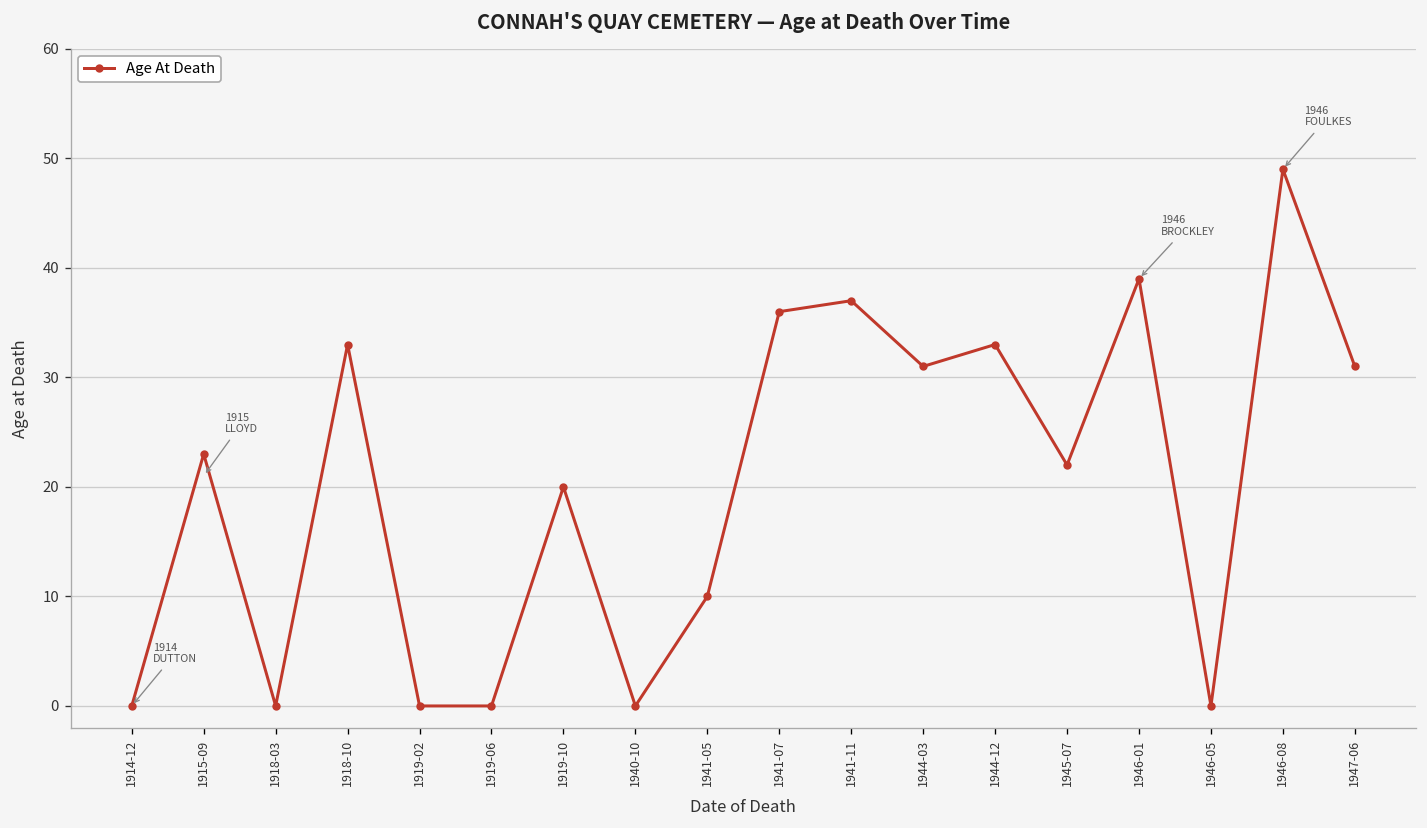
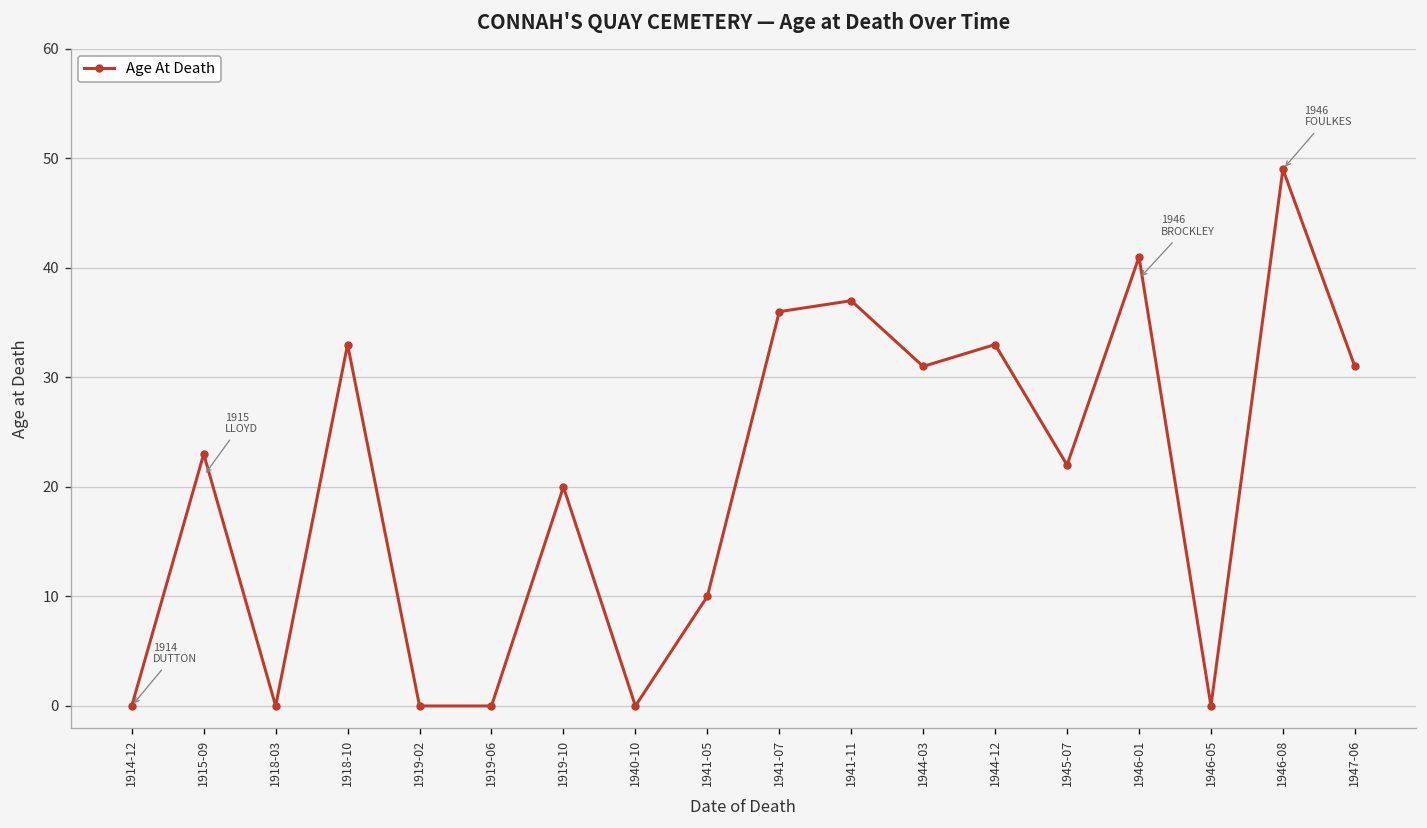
  {
    "1918-03": 0,
    "1918-10": 33,
    "1919-02": 0,
    "1919-06": 0,
    "1919-10": 20,
    "1940-10": 0,
    "1941-05": 10,
    "1941-07": 36,
    "1941-11": 37,
    "1944-03": 31,
    "1944-12": 33,
    "1945-07": 22,
-   "1946-01": 39,
+   "1946-01": 41,
    "1946-05": 0,
    "1947-06": 31
  }
